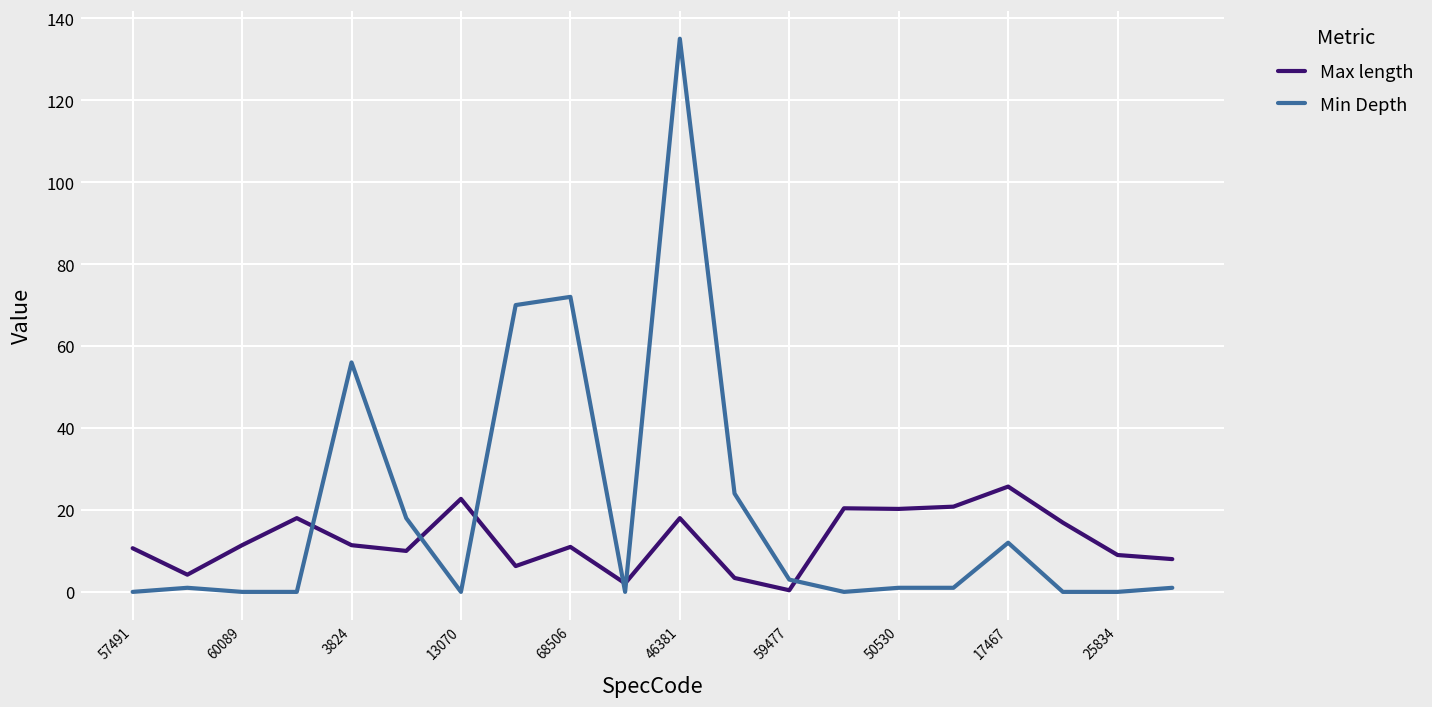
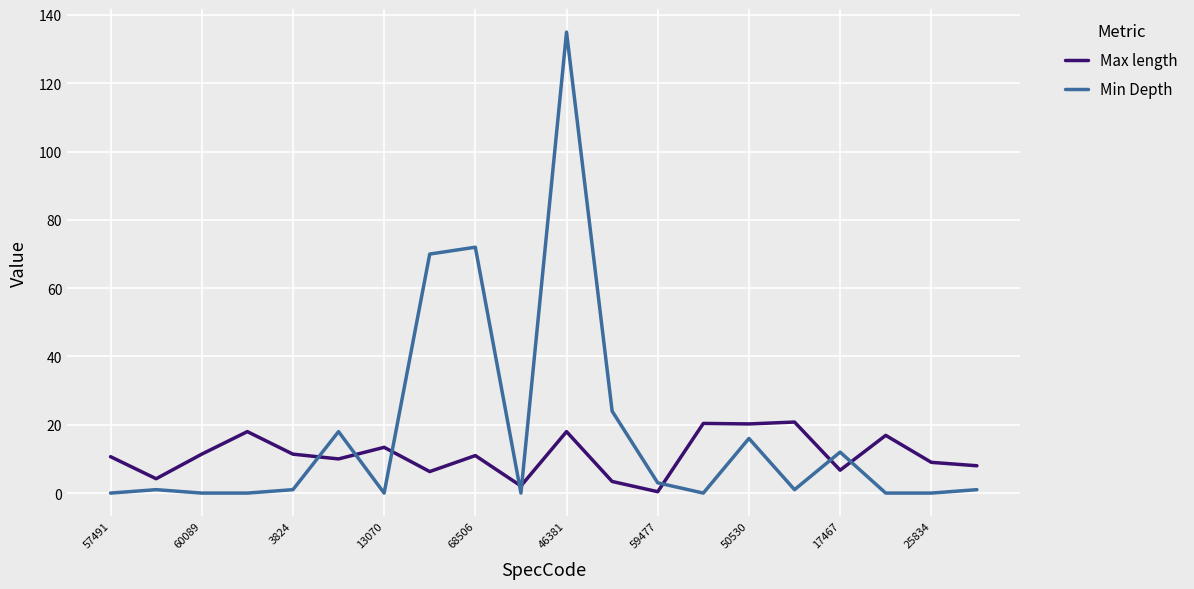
  {
    "Max length": {
      "57491": 11,
      "60089": 11,
      "3824": 11,
-     "13070": 23,
+     "13070": 13,
      "68506": 11,
      "46381": 18,
      "59477": 0,
      "50530": 20,
-     "17467": 26,
+     "17467": 7,
      "25834": 9
    },
    "Min Depth": {
      "57491": 0,
      "60089": 0,
-     "3824": 56,
+     "3824": 1,
      "13070": 0,
      "68506": 72,
      "46381": 135,
      "59477": 3,
-     "50530": 1,
+     "50530": 16,
      "17467": 12,
      "25834": 0
    }
  }
